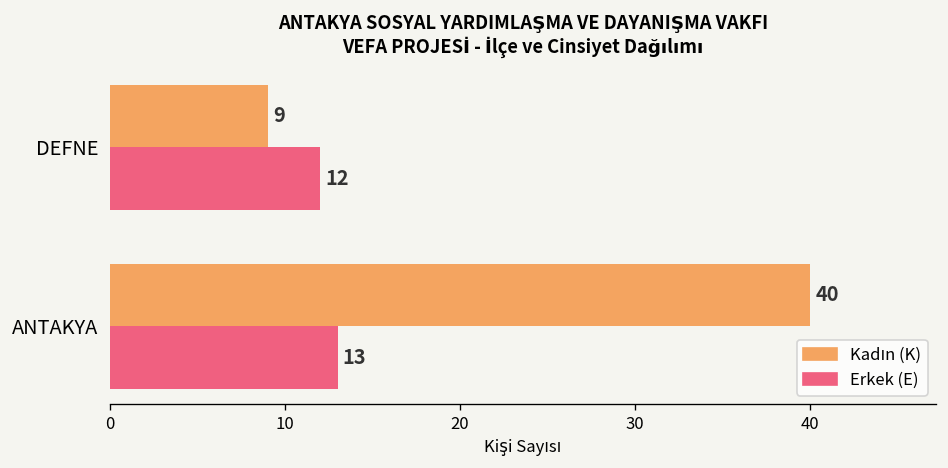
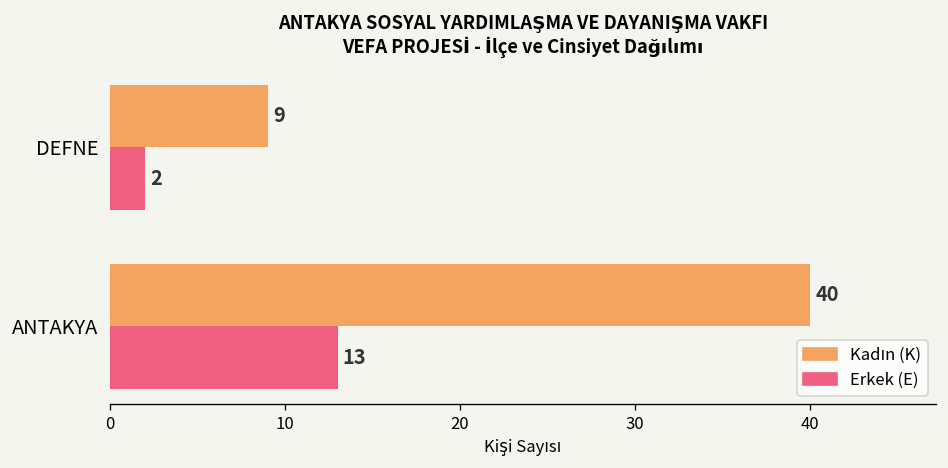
  {
    "Kadın (K)": {
      "DEFNE": 9,
      "ANTAKYA": 40
    },
    "Erkek (E)": {
-     "DEFNE": 12,
+     "DEFNE": 2,
      "ANTAKYA": 13
    }
  }
